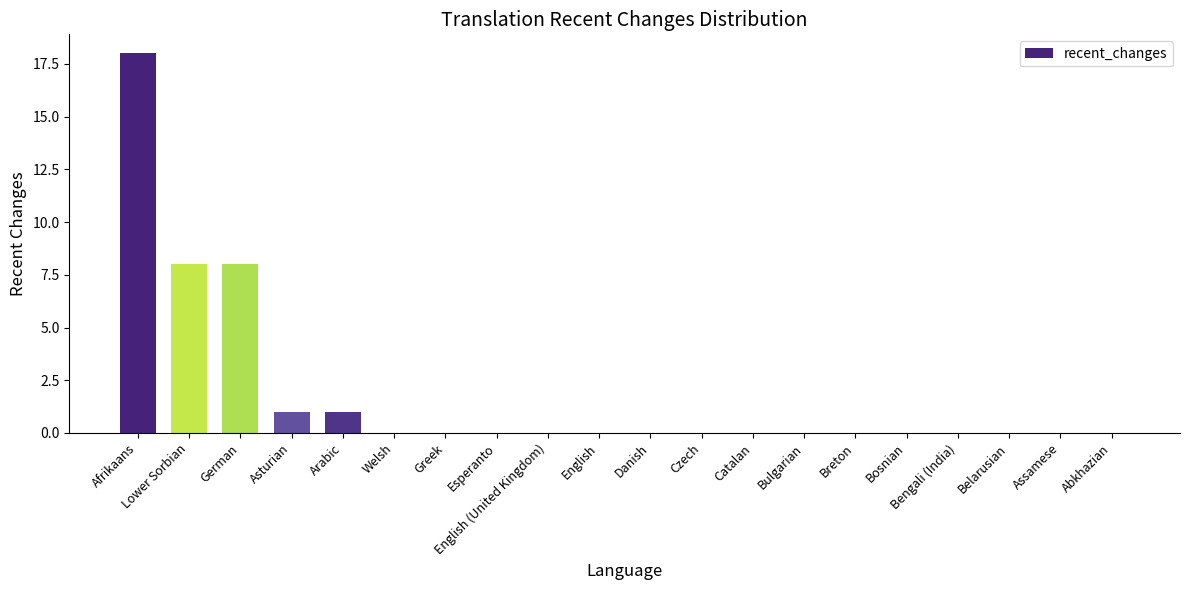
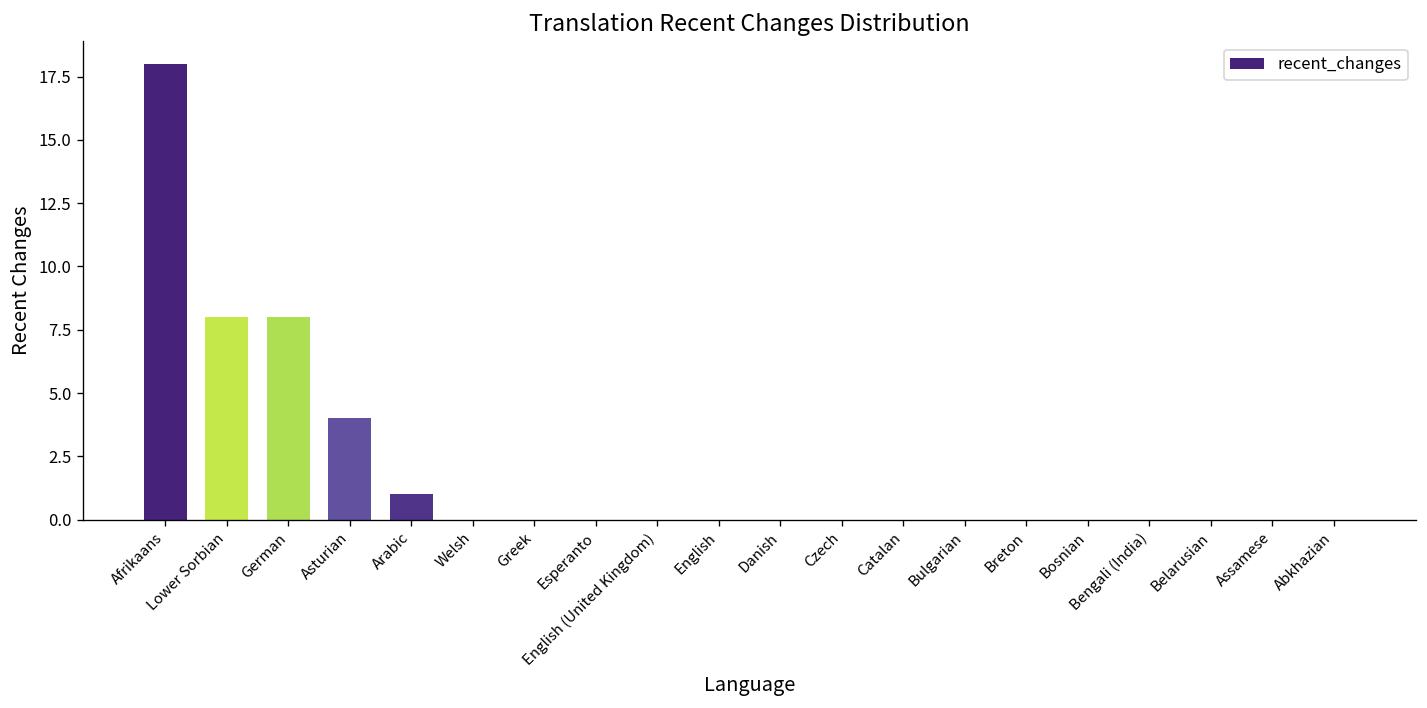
  {
    "Afrikaans": 18,
    "Lower Sorbian": 8,
    "German": 8,
-   "Asturian": 1,
+   "Asturian": 4,
    "Arabic": 1,
    "Welsh": 0,
    "Greek": 0,
    "Esperanto": 0,
    "English (United Kingdom)": 0,
    "English": 0,
    "Danish": 0,
    "Czech": 0,
    "Catalan": 0,
    "Bulgarian": 0,
    "Breton": 0,
    "Bosnian": 0,
    "Bengali (India)": 0,
    "Belarusian": 0,
    "Assamese": 0,
    "Abkhazian": 0
  }
